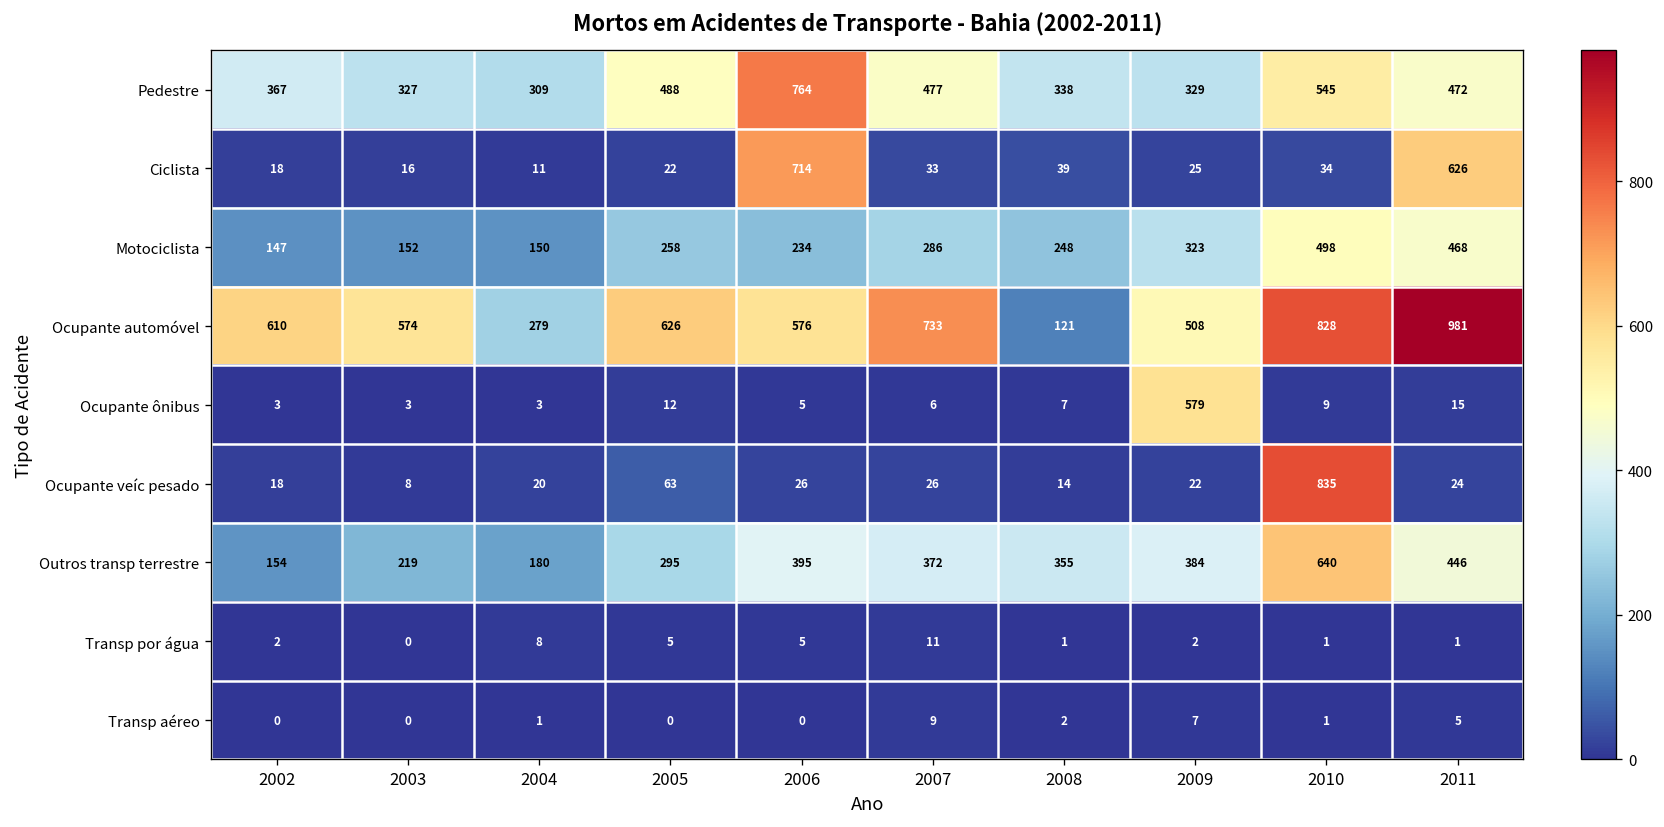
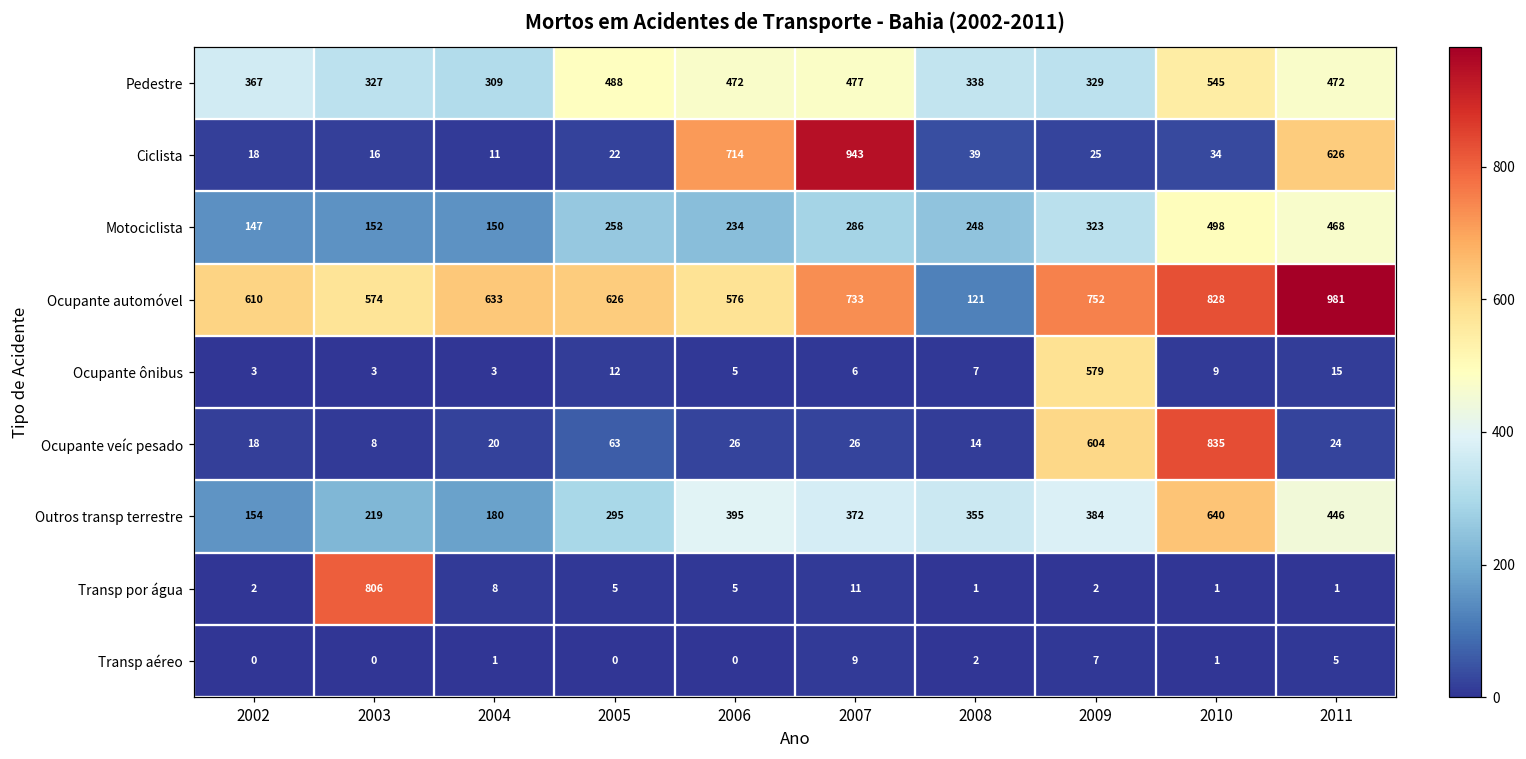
  {
    "Pedestre": {
      "2002": 367,
      "2003": 327,
      "2004": 309,
      "2005": 488,
-     "2006": 764,
+     "2006": 472,
      "2007": 477,
      "2008": 338,
      "2009": 329,
      "2010": 545,
      "2011": 472
    },
    "Ciclista": {
      "2002": 18,
      "2003": 16,
      "2004": 11,
      "2005": 22,
      "2006": 714,
-     "2007": 33,
+     "2007": 943,
      "2008": 39,
      "2009": 25,
      "2010": 34,
      "2011": 626
    },
    "Motociclista": {
      "2002": 147,
      "2003": 152,
      "2004": 150,
      "2005": 258,
      "2006": 234,
      "2007": 286,
      "2008": 248,
      "2009": 323,
      "2010": 498,
      "2011": 468
    },
    "Ocupante automóvel": {
      "2002": 610,
      "2003": 574,
-     "2004": 279,
+     "2004": 633,
      "2005": 626,
      "2006": 576,
      "2007": 733,
      "2008": 121,
-     "2009": 508,
+     "2009": 752,
      "2010": 828,
      "2011": 981
    },
    "Ocupante ônibus": {
      "2002": 3,
      "2003": 3,
      "2004": 3,
      "2005": 12,
      "2006": 5,
      "2007": 6,
      "2008": 7,
      "2009": 579,
      "2010": 9,
      "2011": 15
    },
    "Ocupante veíc pesado": {
      "2002": 18,
      "2003": 8,
      "2004": 20,
      "2005": 63,
      "2006": 26,
      "2007": 26,
      "2008": 14,
-     "2009": 22,
+     "2009": 604,
      "2010": 835,
      "2011": 24
    },
    "Outros transp terrestre": {
      "2002": 154,
      "2003": 219,
      "2004": 180,
      "2005": 295,
      "2006": 395,
      "2007": 372,
      "2008": 355,
      "2009": 384,
      "2010": 640,
      "2011": 446
    },
    "Transp por água": {
      "2002": 2,
-     "2003": 0,
+     "2003": 806,
      "2004": 8,
      "2005": 5,
      "2006": 5,
      "2007": 11,
      "2008": 1,
      "2009": 2,
      "2010": 1,
      "2011": 1
    },
    "Transp aéreo": {
      "2002": 0,
      "2003": 0,
      "2004": 1,
      "2005": 0,
      "2006": 0,
      "2007": 9,
      "2008": 2,
      "2009": 7,
      "2010": 1,
      "2011": 5
    }
  }
